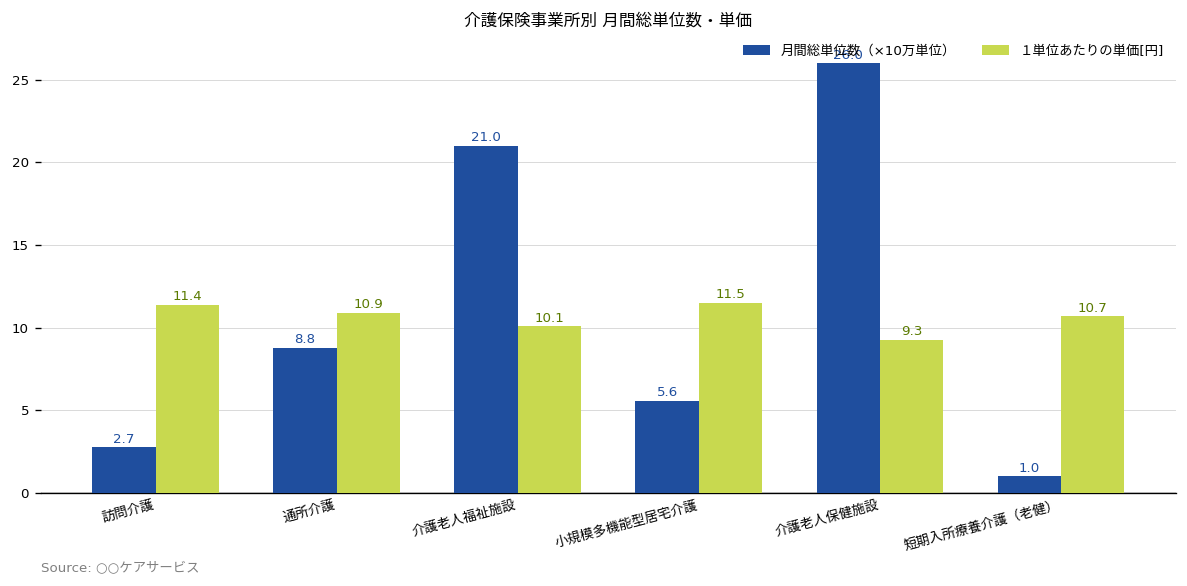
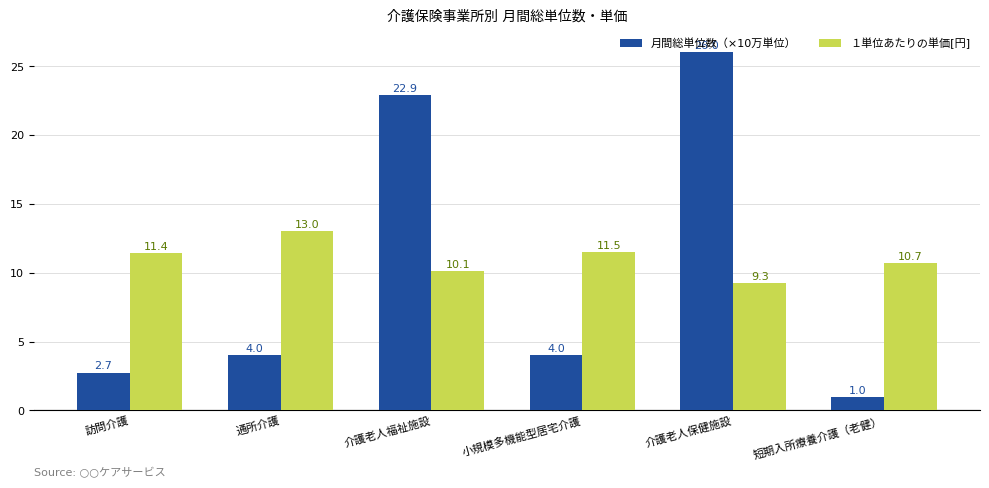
  {
    "月間総単位数（×10万単位）": {
      "訪問介護": 2.7,
-     "通所介護": 8.8,
-     "介護老人福祉施設": 21.0,
-     "小規模多機能型居宅介護": 5.6,
+     "通所介護": 4.0,
+     "介護老人福祉施設": 22.9,
+     "小規模多機能型居宅介護": 4.0,
      "介護老人保健施設": 26.0,
      "短期入所療養介護（老健）": 1.0
    },
    "１単位あたりの単価[円]": {
      "訪問介護": 11.4,
-     "通所介護": 10.9,
+     "通所介護": 13.0,
      "介護老人福祉施設": 10.1,
      "小規模多機能型居宅介護": 11.5,
      "介護老人保健施設": 9.3,
      "短期入所療養介護（老健）": 10.7
    }
  }
